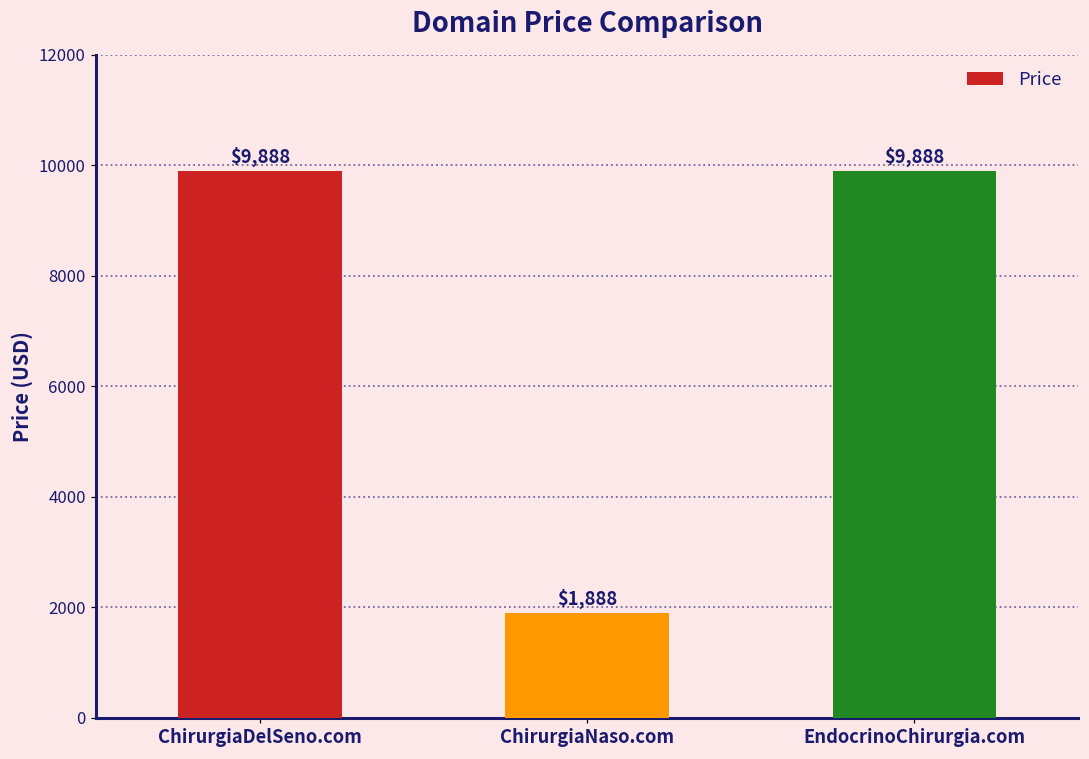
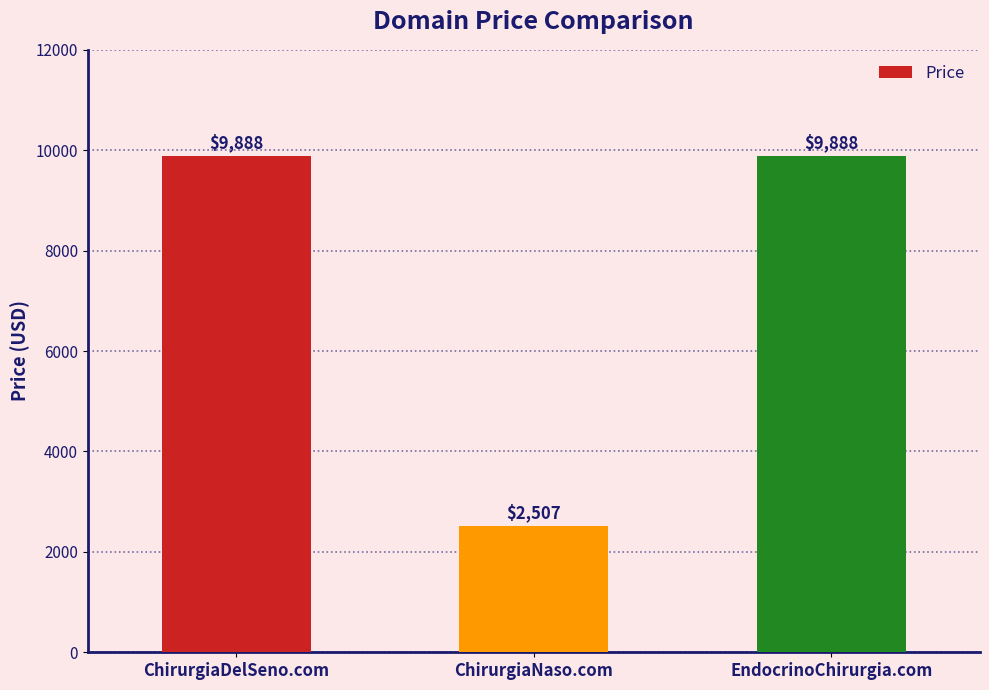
  {
    "ChirurgiaDelSeno.com": "$9,888",
-   "ChirurgiaNaso.com": "$1,888",
+   "ChirurgiaNaso.com": "$2,507",
    "EndocrinoChirurgia.com": "$9,888"
  }
